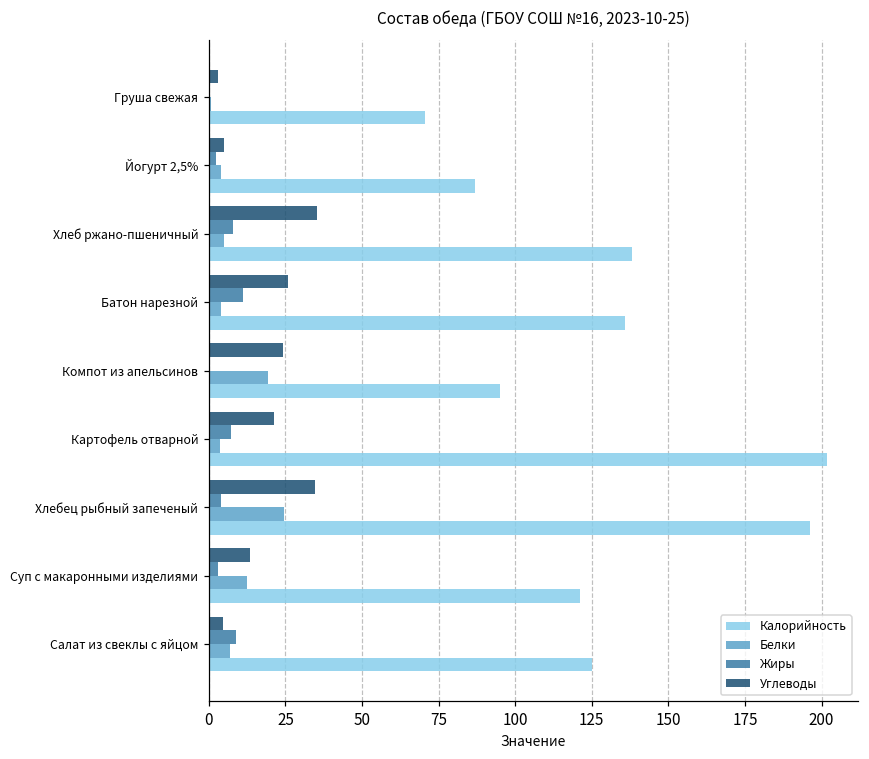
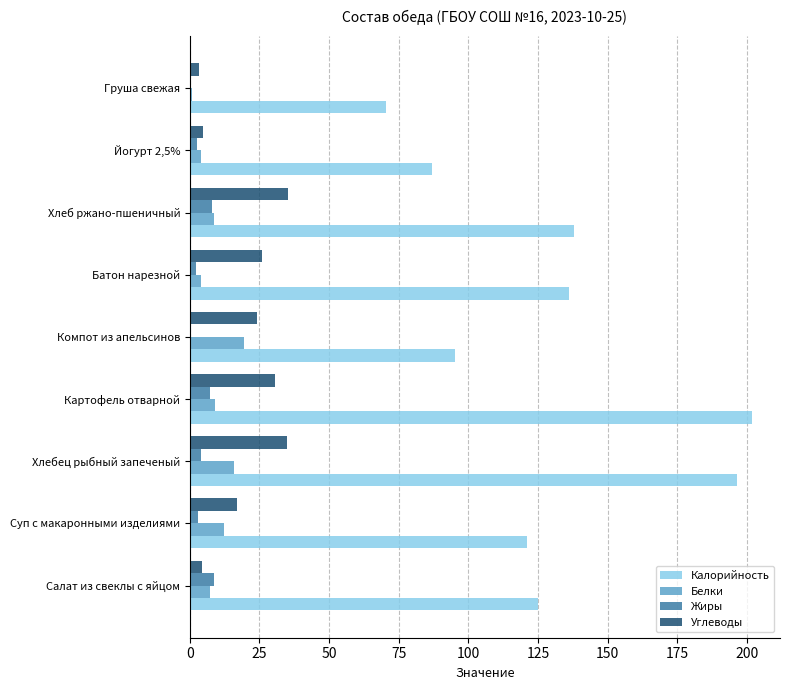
  {
    "Калорийность": {
      "Груша свежая": 71,
      "Йогурт 2,5%": 87,
      "Хлеб ржано-пшеничный": 138,
      "Батон нарезной": 136,
      "Компот из апельсинов": 95,
      "Картофель отварной": 202,
      "Хлебец рыбный запеченый": 196,
      "Суп с макаронными изделиями": 121,
      "Салат из свеклы с яйцом": 125
    },
    "Белки": {
      "Йогурт 2,5%": 4,
-     "Хлеб ржано-пшеничный": 5,
+     "Хлеб ржано-пшеничный": 9,
      "Батон нарезной": 4,
      "Компот из апельсинов": 19,
-     "Картофель отварной": 4,
-     "Хлебец рыбный запеченый": 25,
+     "Картофель отварной": 9,
+     "Хлебец рыбный запеченый": 16,
      "Суп с макаронными изделиями": 12,
      "Салат из свеклы с яйцом": 7
    },
    "Жиры": {
      "Йогурт 2,5%": 3,
      "Хлеб ржано-пшеничный": 8,
-     "Батон нарезной": 11,
+     "Батон нарезной": 2,
      "Картофель отварной": 7,
      "Хлебец рыбный запеченый": 4,
      "Суп с макаронными изделиями": 3,
      "Салат из свеклы с яйцом": 9
    },
    "Углеводы": {
      "Груша свежая": 3,
      "Йогурт 2,5%": 5,
      "Хлеб ржано-пшеничный": 35,
      "Батон нарезной": 26,
      "Компот из апельсинов": 24,
-     "Картофель отварной": 21,
+     "Картофель отварной": 30,
      "Хлебец рыбный запеченый": 35,
-     "Суп с макаронными изделиями": 13,
+     "Суп с макаронными изделиями": 17,
      "Салат из свеклы с яйцом": 5
    }
  }
